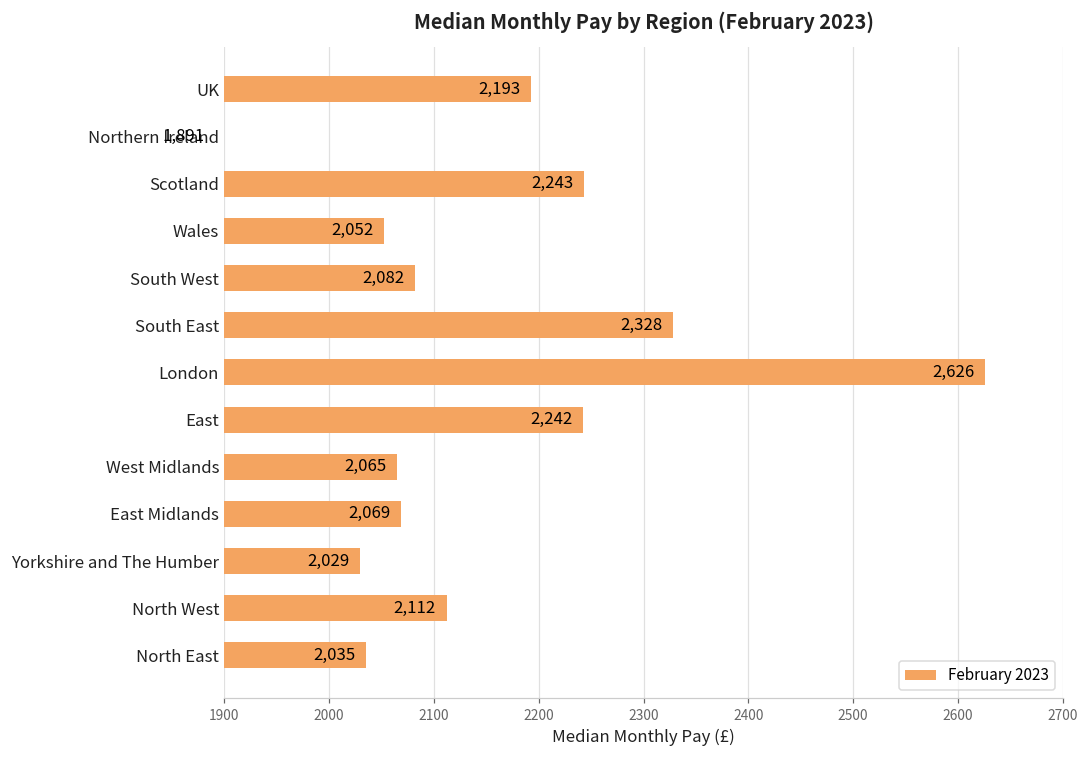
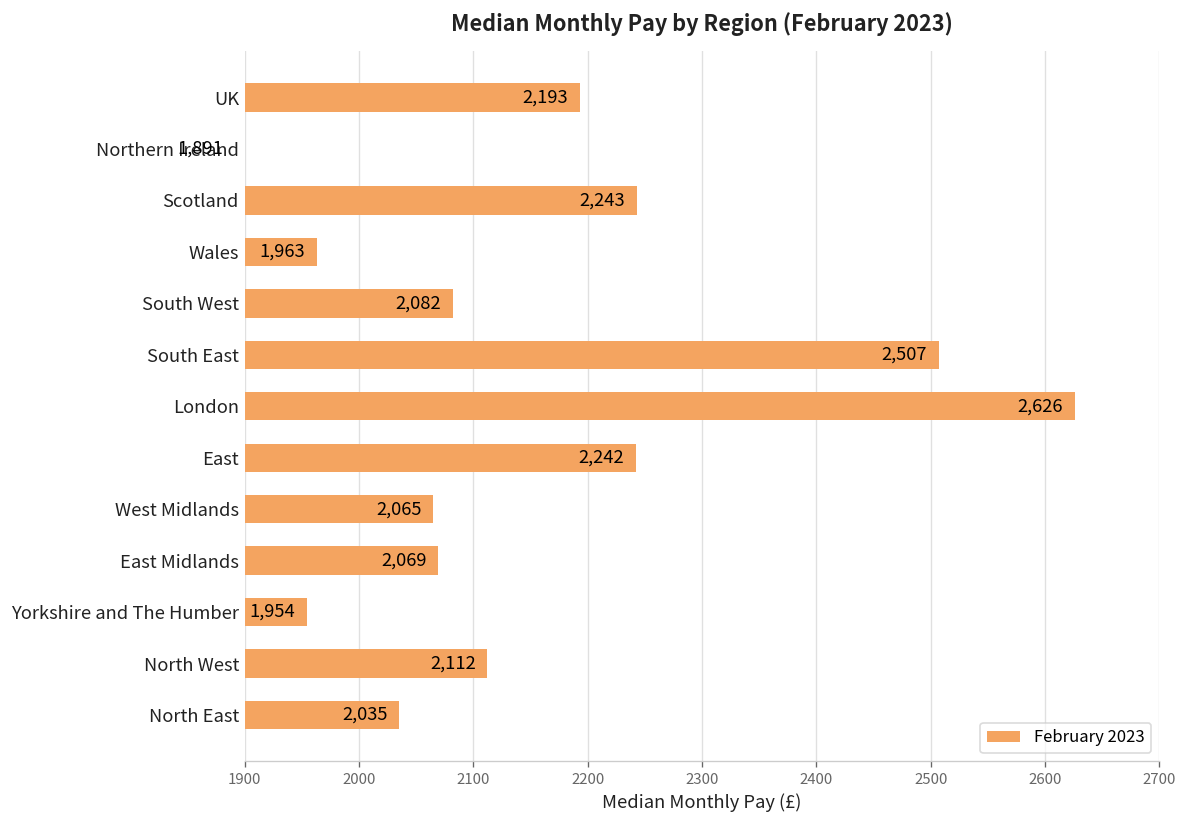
  {
    "UK": "2,193",
    "Scotland": "2,243",
-   "Wales": "2,052",
+   "Wales": "1,963",
    "South West": "2,082",
-   "South East": "2,328",
+   "South East": "2,507",
    "London": "2,626",
    "East": "2,242",
    "West Midlands": "2,065",
    "East Midlands": "2,069",
-   "Yorkshire and The Humber": "2,029",
+   "Yorkshire and The Humber": "1,954",
    "North West": "2,112",
    "North East": "2,035"
  }
